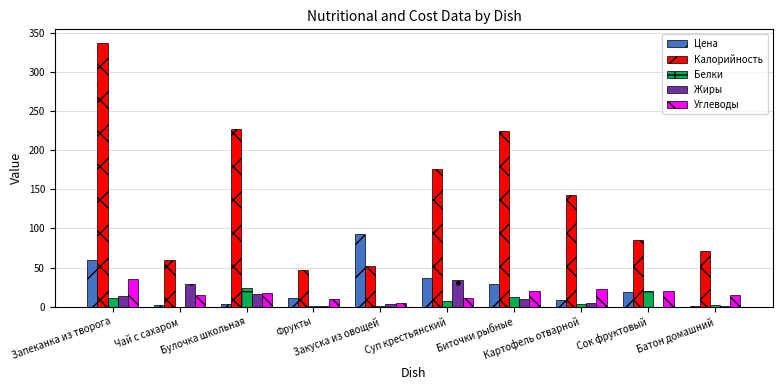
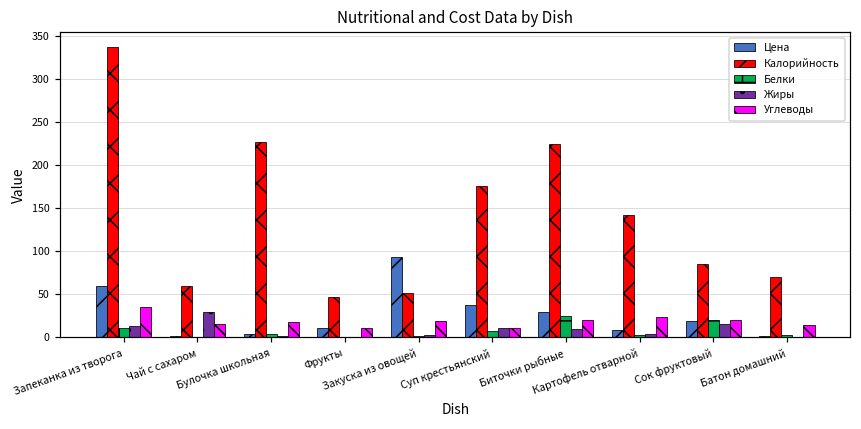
  {
    "Цена": {
      "Запеканка из творога": 60,
      "Булочка школьная": 0,
      "Фрукты": 10,
      "Закуска из овощей": 90,
      "Суп крестьянский": 40,
      "Биточки рыбные": 30,
      "Картофель отварной": 10,
      "Сок фруктовый": 20
    },
    "Калорийность": {
      "Запеканка из творога": 340,
      "Чай с сахаром": 60,
      "Булочка школьная": 230,
      "Фрукты": 50,
      "Закуска из овощей": 50,
      "Суп крестьянский": 180,
      "Биточки рыбные": 220,
      "Картофель отварной": 140,
      "Сок фруктовый": 80,
      "Батон домашний": 70
    },
    "Белки": {
      "Запеканка из творога": 10,
-     "Булочка школьная": 20,
+     "Булочка школьная": 0,
      "Суп крестьянский": 10,
-     "Биточки рыбные": 10,
+     "Биточки рыбные": 20,
      "Сок фруктовый": 20
    },
    "Жиры": {
      "Запеканка из творога": 10,
      "Чай с сахаром": 30,
-     "Булочка школьная": 20,
-     "Суп крестьянский": 30,
+     "Булочка школьная": 0,
+     "Суп крестьянский": 10,
      "Биточки рыбные": 10,
      "Картофель отварной": 0,
-     "Сок фруктовый": 0
+     "Сок фруктовый": 20
    },
    "Углеводы": {
      "Запеканка из творога": 40,
      "Чай с сахаром": 20,
      "Булочка школьная": 20,
      "Фрукты": 10,
-     "Закуска из овощей": 10,
+     "Закуска из овощей": 20,
      "Суп крестьянский": 10,
      "Биточки рыбные": 20,
      "Картофель отварной": 20,
      "Сок фруктовый": 20,
      "Батон домашний": 10
    }
  }
